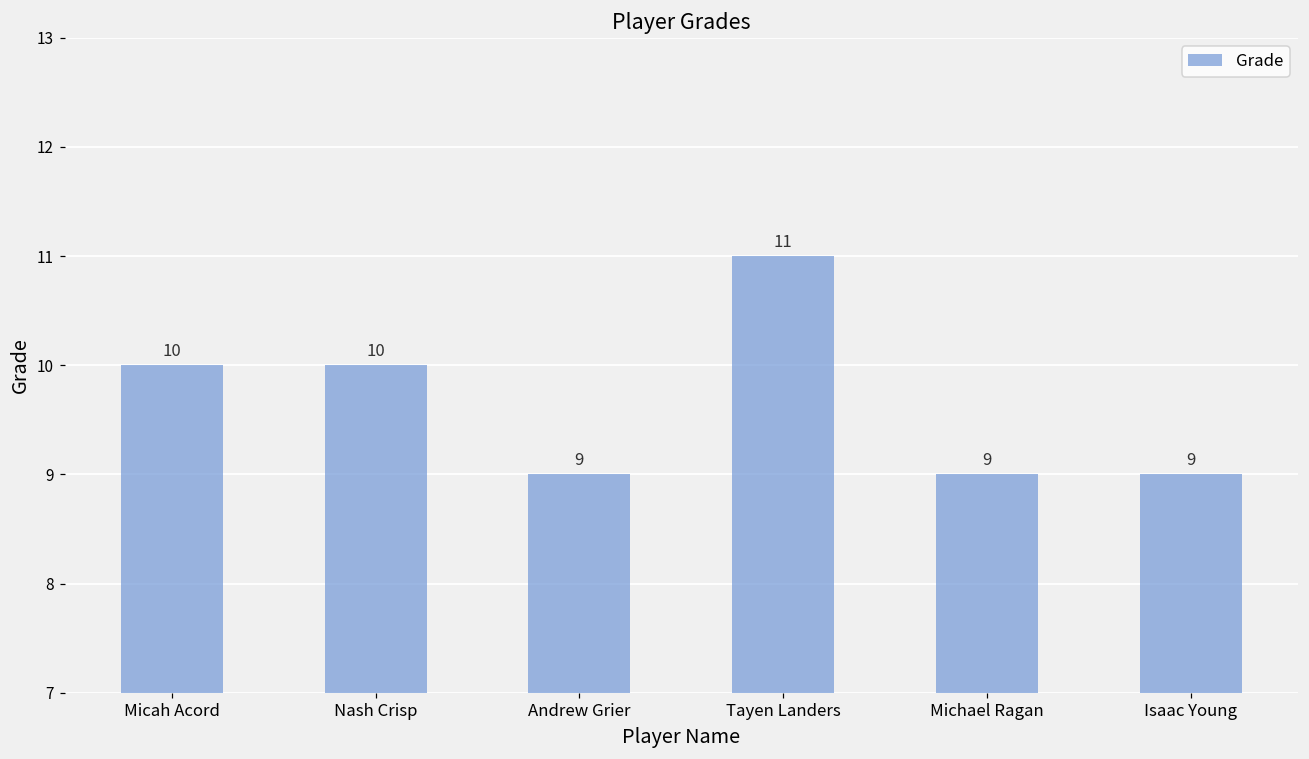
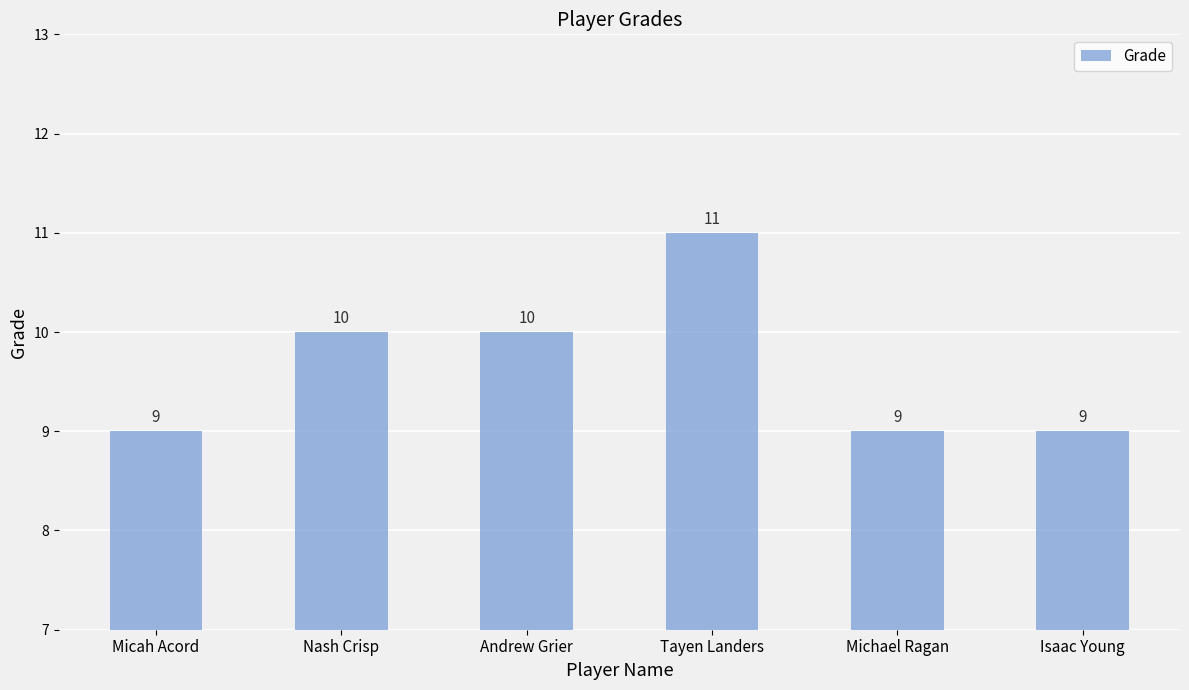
  {
-   "Micah Acord": 10,
+   "Micah Acord": 9,
    "Nash Crisp": 10,
-   "Andrew Grier": 9,
+   "Andrew Grier": 10,
    "Tayen Landers": 11,
    "Michael Ragan": 9,
    "Isaac Young": 9
  }
